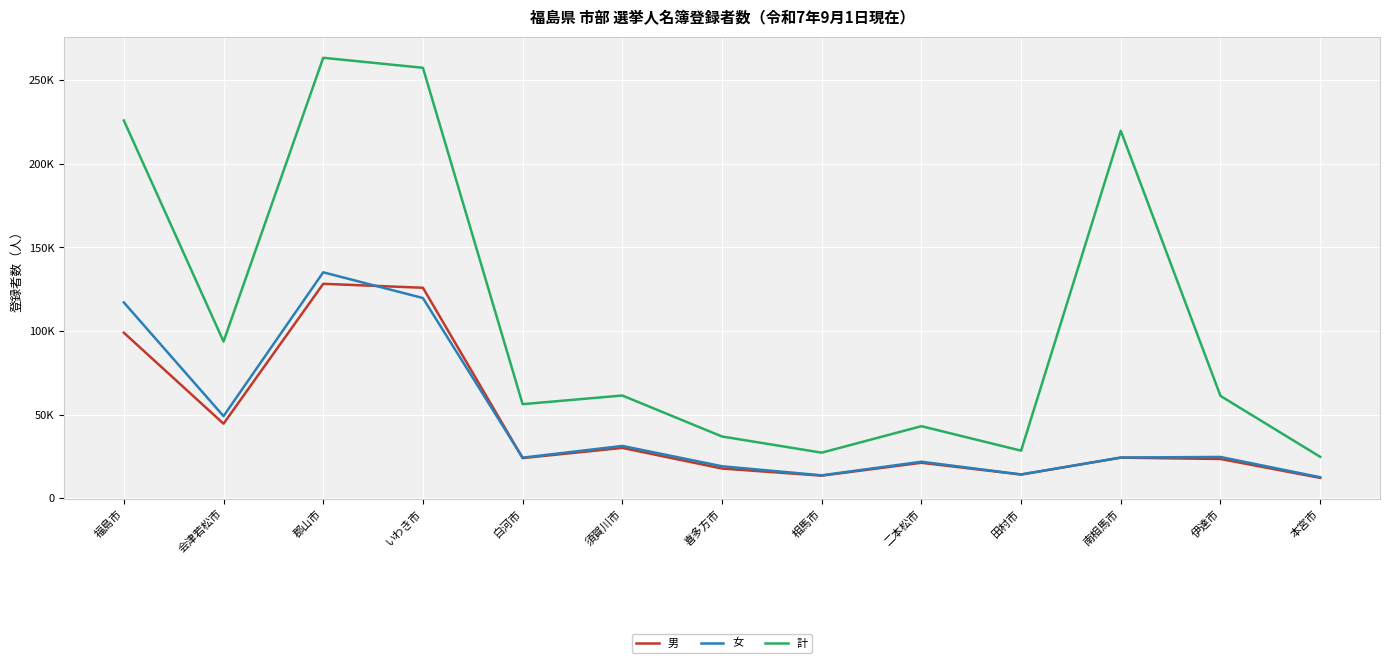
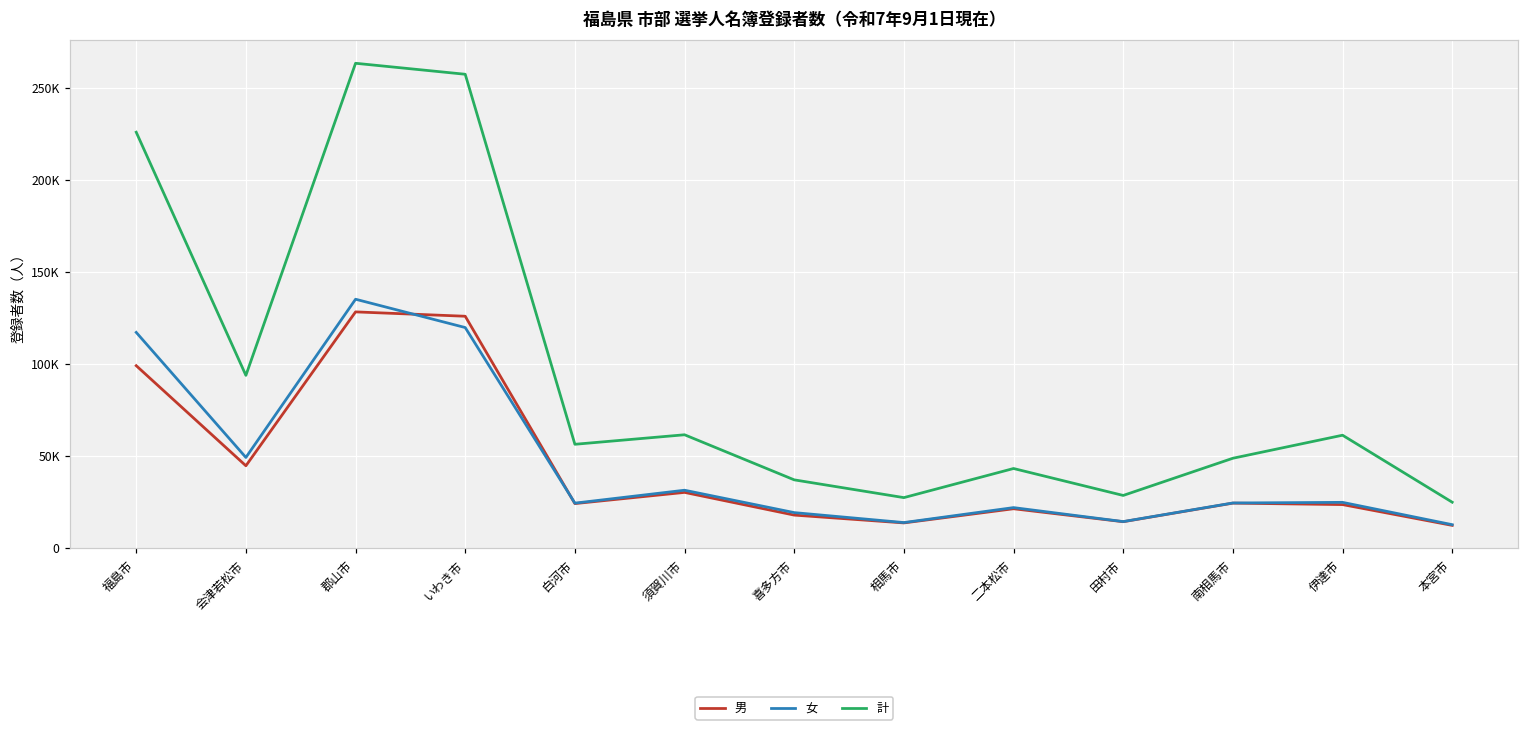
  {
    "男": {
      "福島市": 99000,
      "会津若松市": 45000,
      "郡山市": 128000,
      "いわき市": 126000
    },
    "女": {
      "福島市": 117000,
      "会津若松市": 49000,
      "郡山市": 135000,
      "いわき市": 120000
    },
    "計": {
      "福島市": 226000,
      "会津若松市": 94000,
      "郡山市": 263000,
      "いわき市": 257000,
      "白河市": 56000,
      "須賀川市": 61000,
      "喜多方市": 37000,
      "相馬市": 27000,
      "二本松市": 43000,
      "田村市": 28000,
-     "南相馬市": 220000,
+     "南相馬市": 49000,
      "伊達市": 61000,
      "本宮市": 25000
    }
  }
